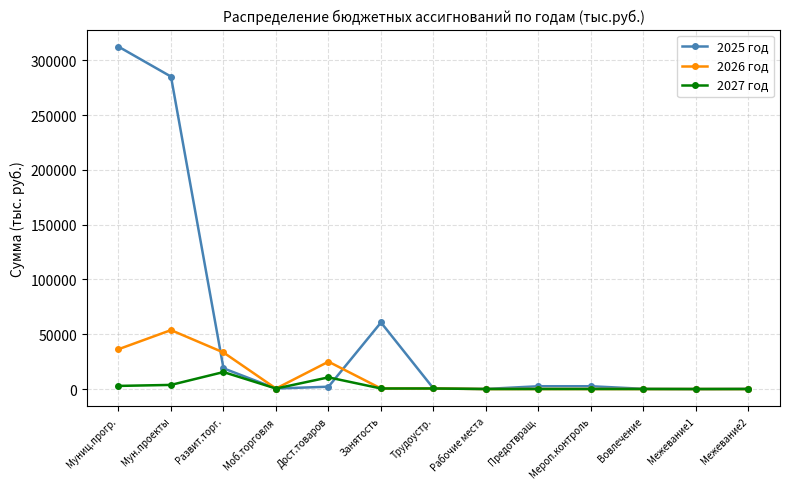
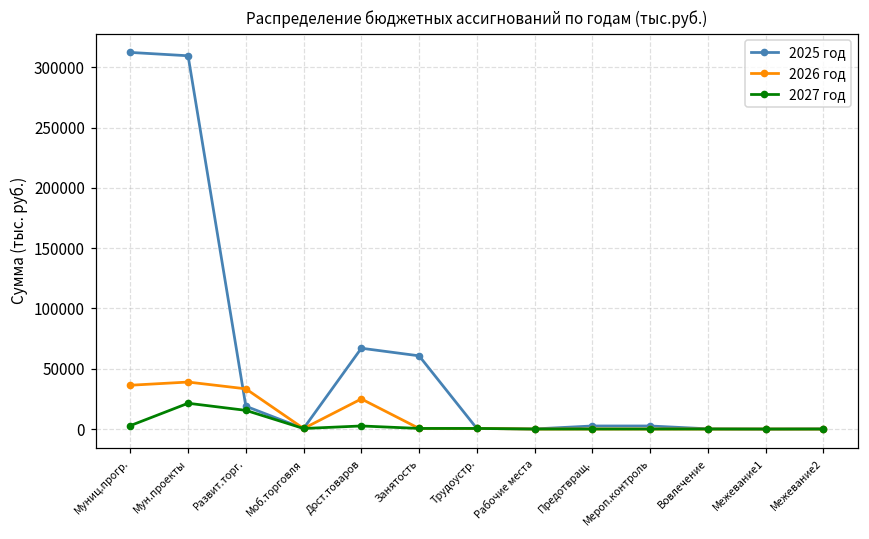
  {
    "2025 год": {
      "Муниц.прогр.": 312000,
-     "Мун.проекты": 285000,
+     "Мун.проекты": 310000,
      "Развит.торг.": 19000,
-     "Дост.товаров": 2000,
+     "Дост.товаров": 67000,
      "Занятость": 61000,
      "Предотвращ.": 3000,
      "Мероп.контроль": 3000
    },
    "2026 год": {
      "Муниц.прогр.": 36000,
-     "Мун.проекты": 54000,
+     "Мун.проекты": 39000,
      "Развит.торг.": 33000,
      "Дост.товаров": 25000
    },
    "2027 год": {
      "Муниц.прогр.": 3000,
-     "Мун.проекты": 4000,
+     "Мун.проекты": 21000,
      "Развит.торг.": 16000,
-     "Дост.товаров": 11000
+     "Дост.товаров": 3000
    }
  }
